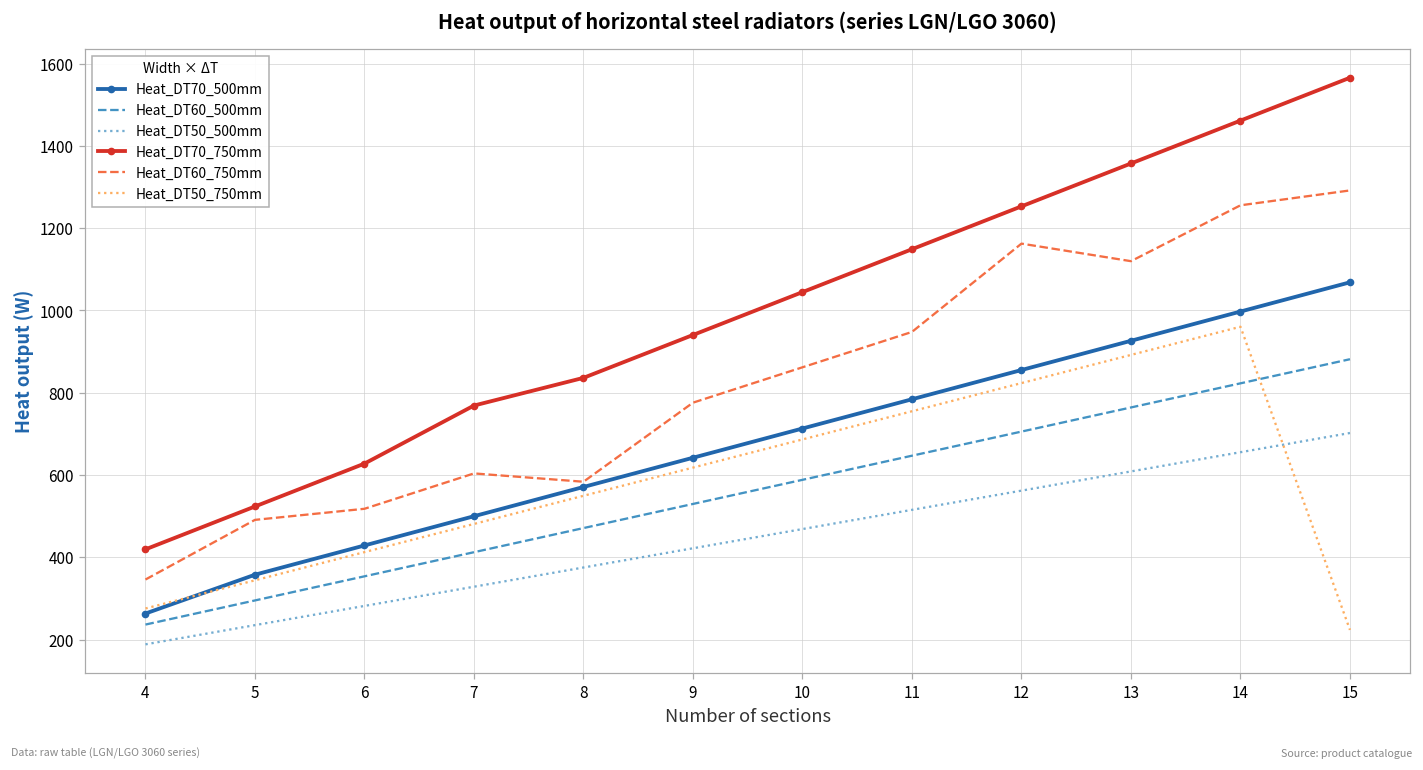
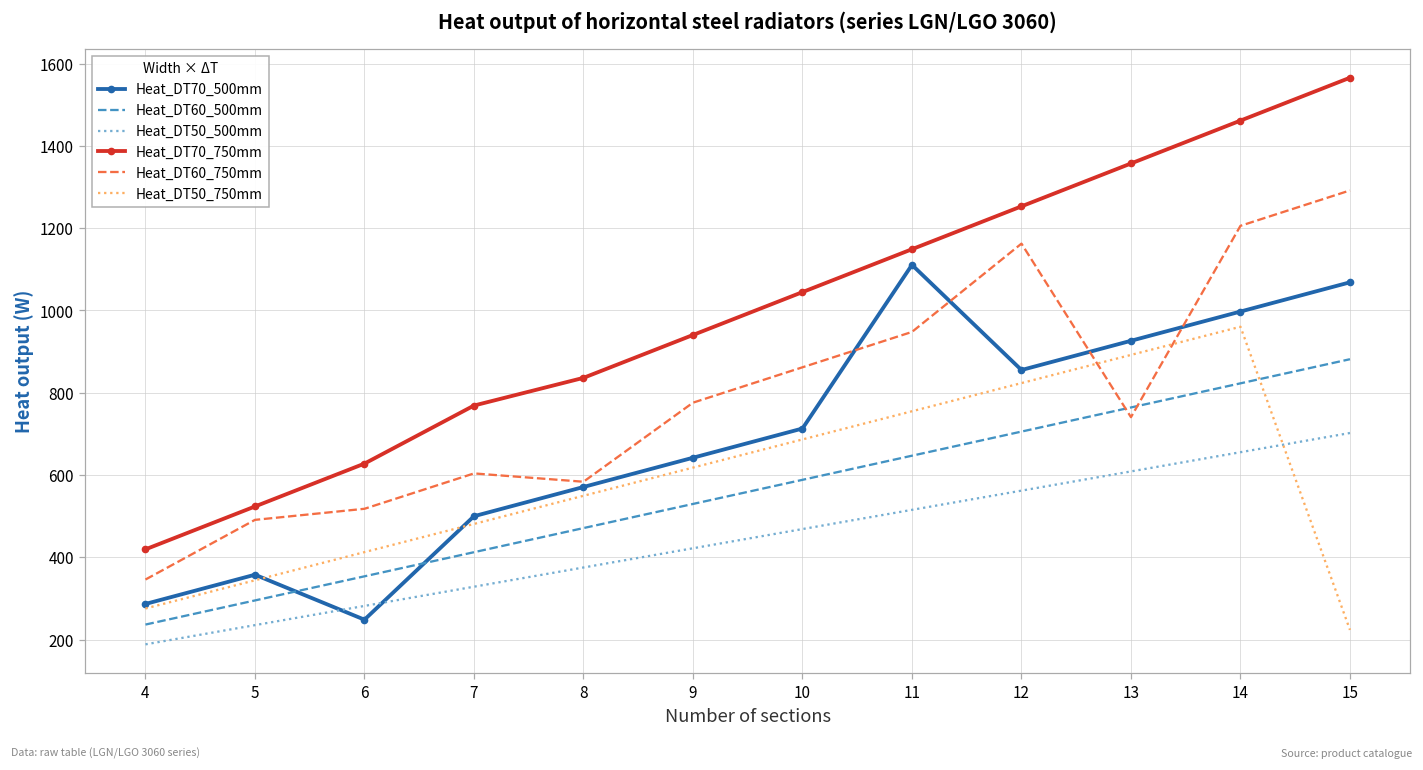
  {
    "Heat_DT70_500mm": {
-     "4": 260,
+     "4": 290,
      "5": 360,
-     "6": 430,
+     "6": 250,
      "7": 500,
      "8": 570,
      "9": 640,
      "10": 710,
-     "11": 780,
+     "11": 1110,
      "12": 860,
      "13": 930,
      "14": 1000,
      "15": 1070
    },
    "Heat_DT70_750mm": {
      "4": 420,
      "5": 520,
      "6": 630,
      "7": 770,
      "8": 840,
      "9": 940,
      "10": 1040,
      "11": 1150,
      "12": 1250,
      "13": 1360,
      "14": 1460,
      "15": 1570
    },
    "Heat_DT60_750mm": {
      "4": 350,
      "5": 490,
      "6": 520,
      "7": 600,
      "8": 580,
      "9": 780,
      "10": 860,
      "11": 950,
      "12": 1160,
-     "13": 1120,
-     "14": 1260,
+     "13": 740,
+     "14": 1210,
      "15": 1290
    },
    "Heat_DT50_750mm": {
      "4": 280,
      "5": 340,
      "6": 410,
      "7": 480,
      "8": 550,
      "9": 620,
      "10": 690,
      "11": 750,
      "12": 820,
      "13": 890,
      "14": 960,
      "15": 220
    }
  }
